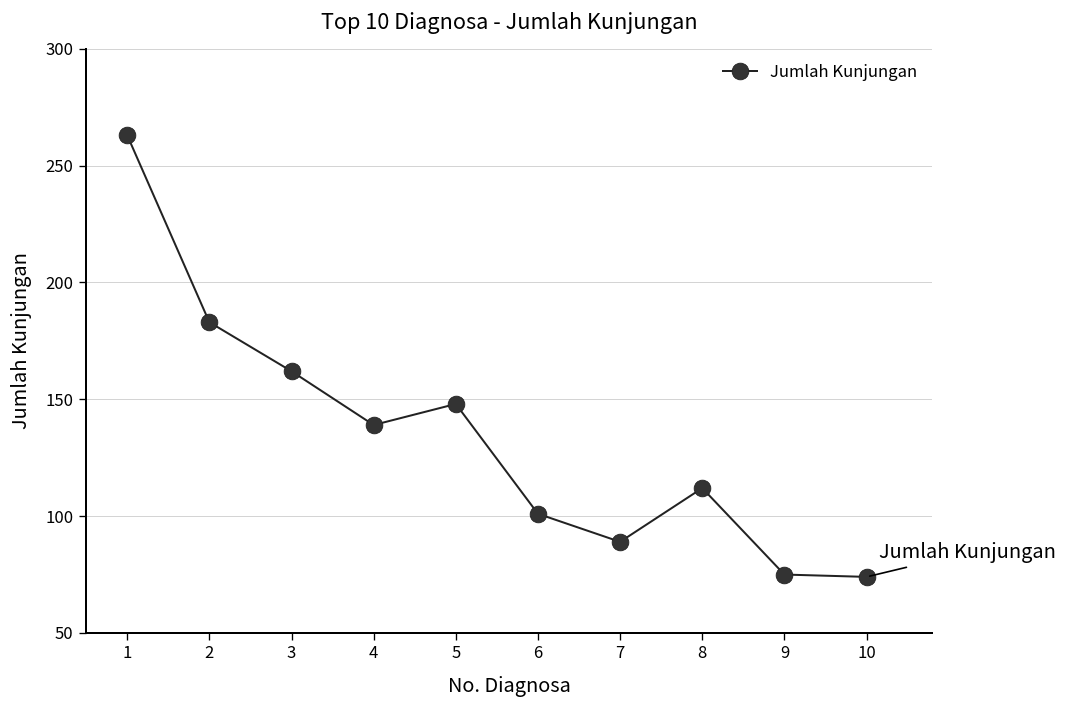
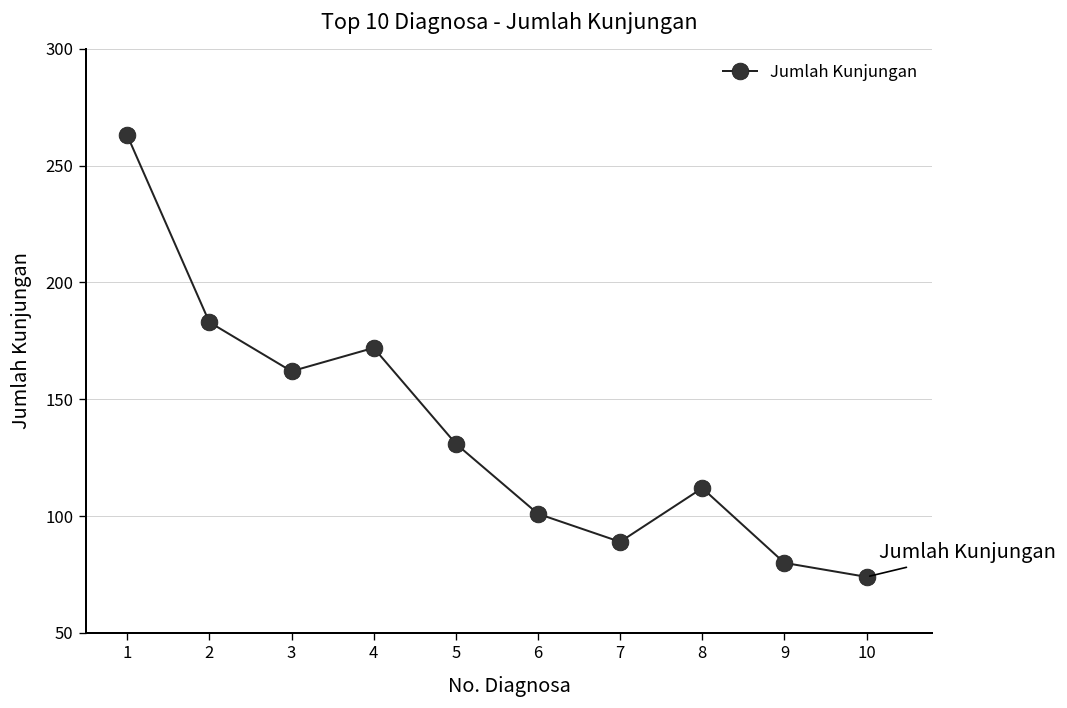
  {
    "1": 263,
    "2": 183,
    "3": 162,
-   "4": 139,
-   "5": 148,
+   "4": 172,
+   "5": 131,
    "6": 101,
    "7": 89,
    "8": 112,
-   "9": 75,
+   "9": 80,
    "10": 74
  }
